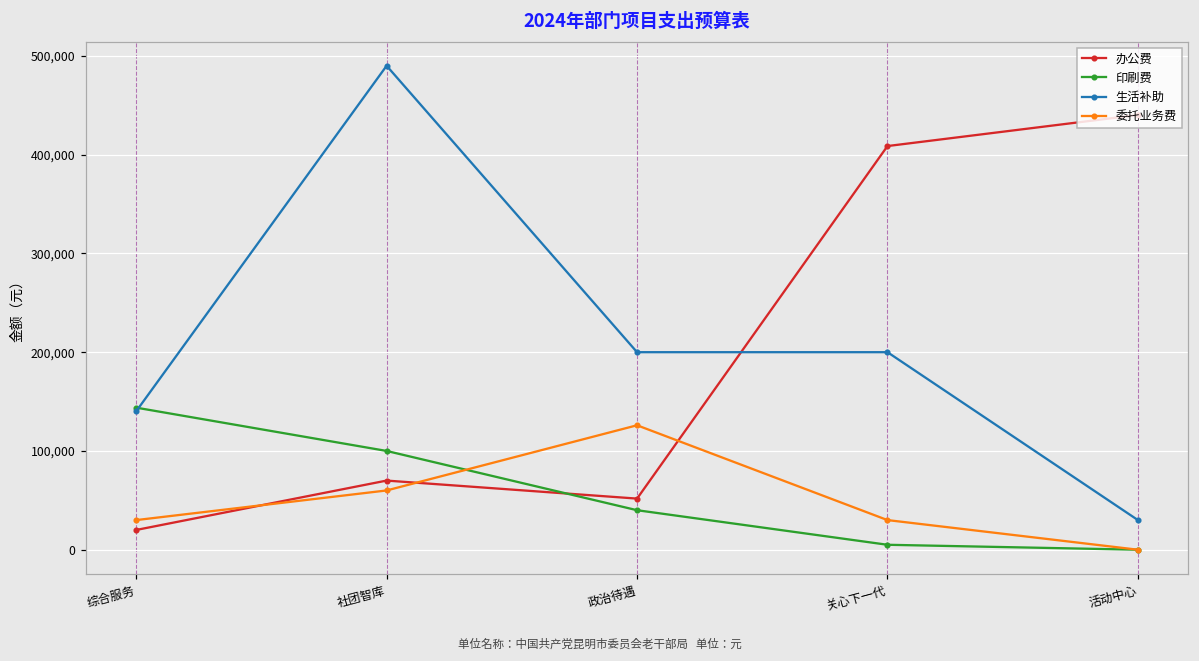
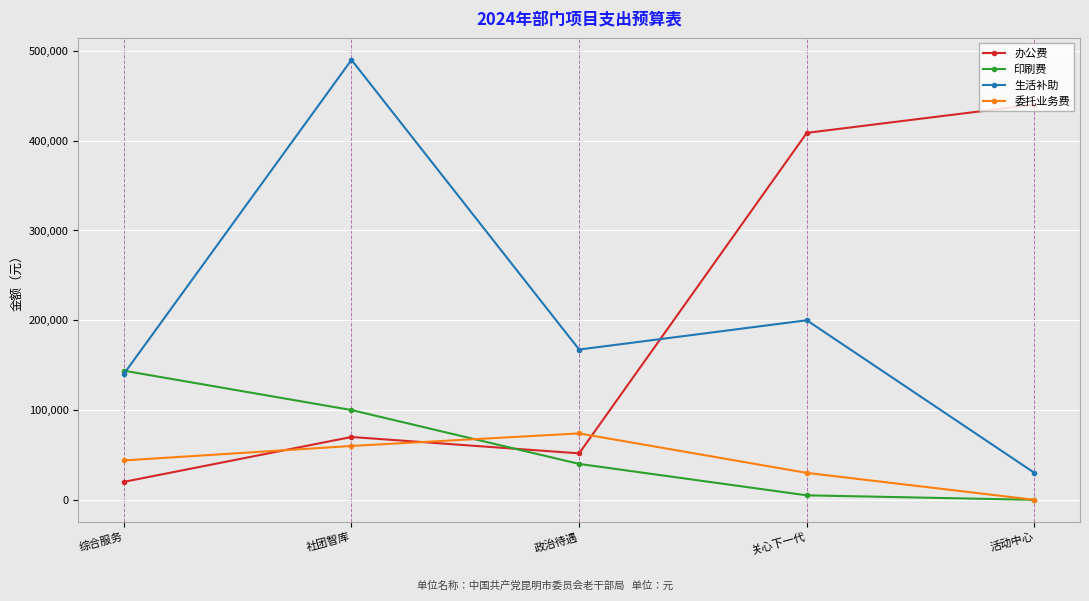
  {
    "办公费": {
      "综合服务": "20,000",
      "社团智库": "70,000",
      "政治待遇": "50,000",
      "关心下一代": "410,000"
    },
    "印刷费": {
      "综合服务": "140,000",
      "社团智库": "100,000",
      "政治待遇": "40,000",
      "关心下一代": "10,000"
    },
    "生活补助": {
      "综合服务": "140,000",
      "社团智库": "490,000",
-     "政治待遇": "200,000",
+     "政治待遇": "170,000",
      "关心下一代": "200,000",
      "活动中心": "30,000"
    },
    "委托业务费": {
-     "综合服务": "30,000",
+     "综合服务": "40,000",
      "社团智库": "60,000",
-     "政治待遇": "130,000",
+     "政治待遇": "70,000",
      "关心下一代": "30,000"
    }
  }
